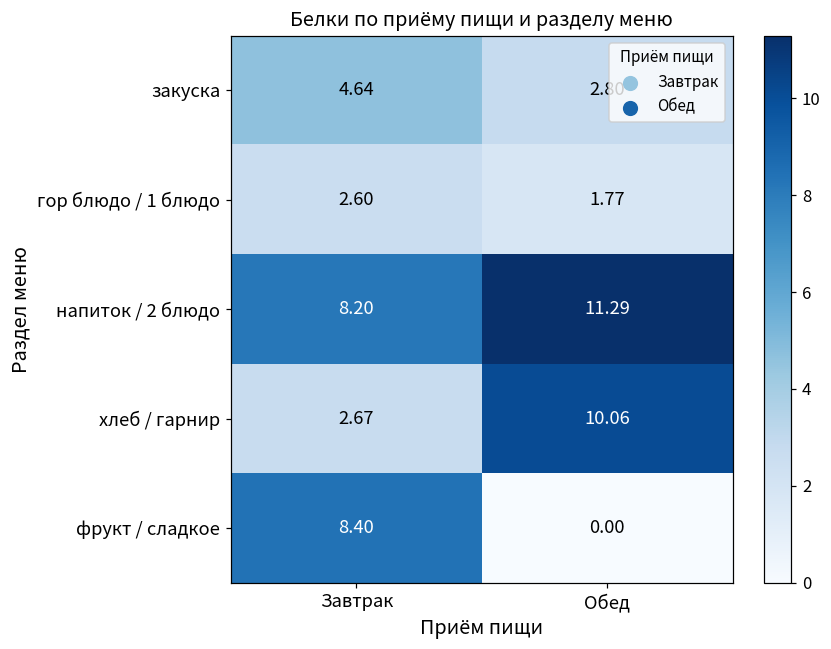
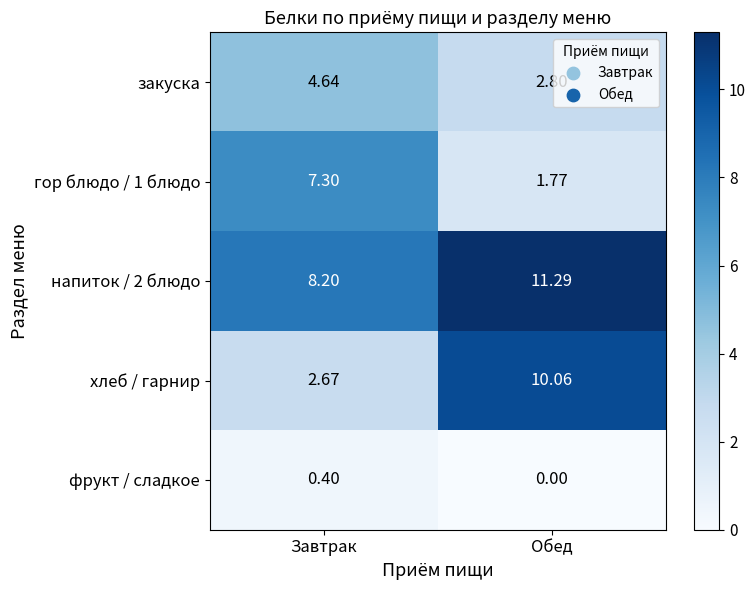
  {
    "закуска": {
      "Завтрак": 4.64
    },
    "гор блюдо / 1 блюдо": {
-     "Завтрак": 2.60,
+     "Завтрак": 7.30,
      "Обед": 1.77
    },
    "напиток / 2 блюдо": {
      "Завтрак": 8.20,
      "Обед": 11.29
    },
    "хлеб / гарнир": {
      "Завтрак": 2.67,
      "Обед": 10.06
    },
    "фрукт / сладкое": {
-     "Завтрак": 8.40,
+     "Завтрак": 0.40,
      "Обед": 0.00
    }
  }
